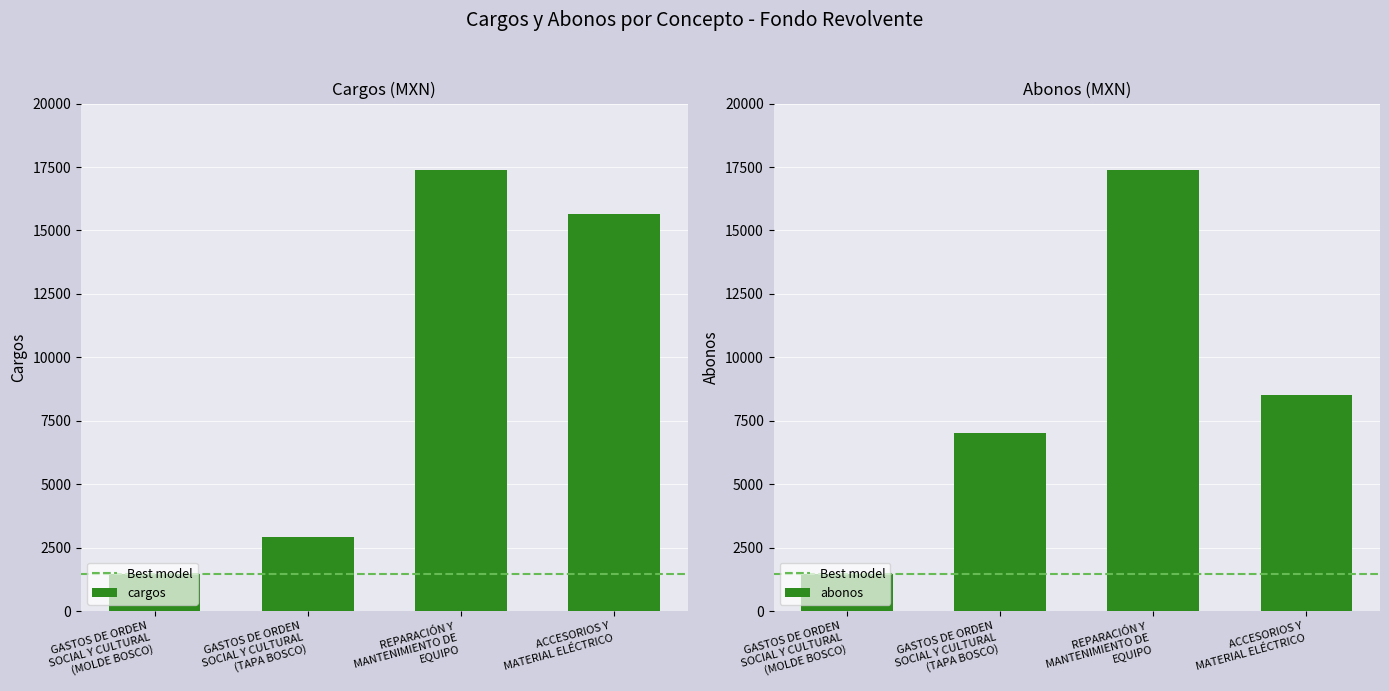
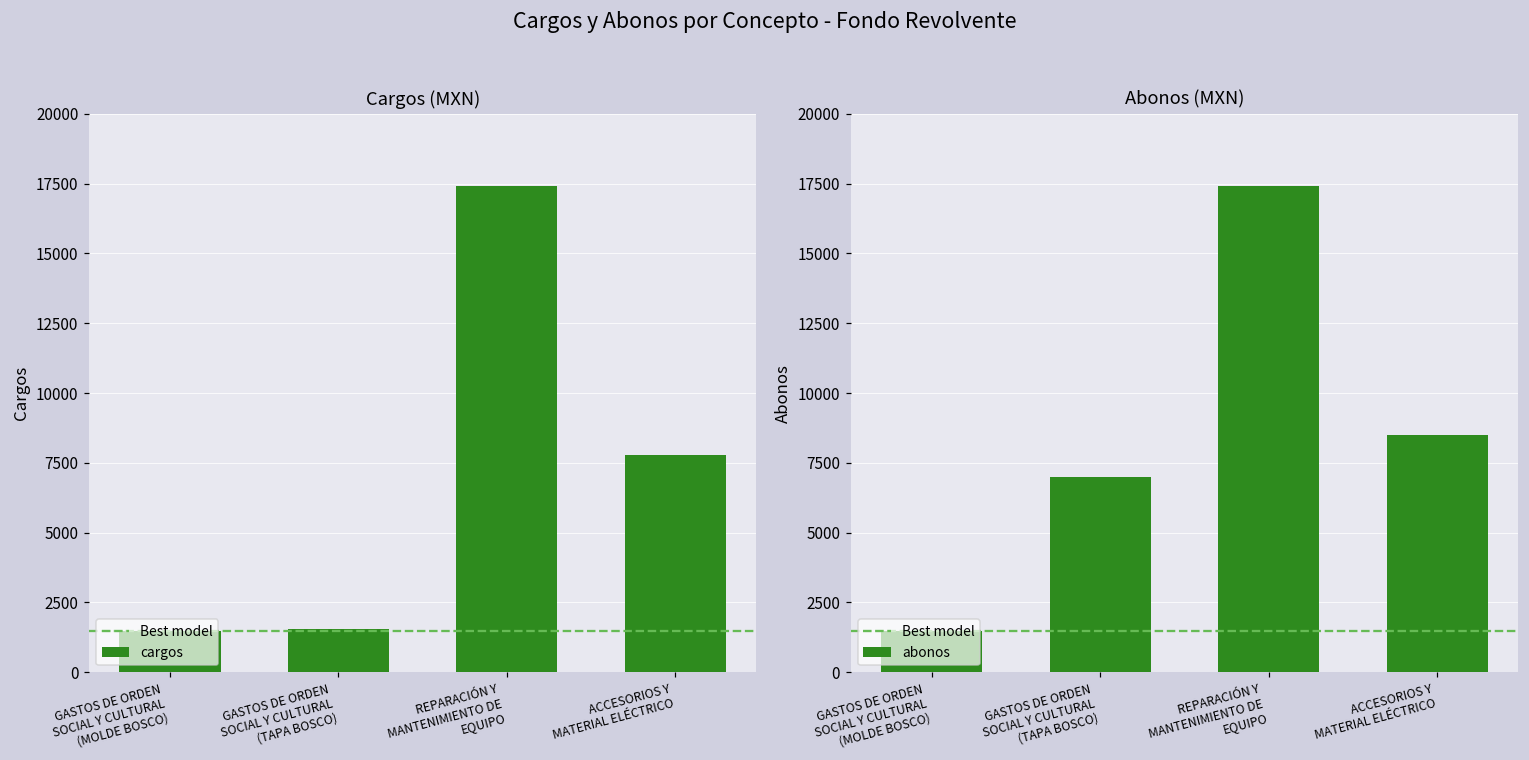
  {
    "Cargos (MXN)": {
-     "GASTOS DE ORDEN SOCIAL Y CULTURAL (TAPA BOSCO)": 2900,
+     "GASTOS DE ORDEN SOCIAL Y CULTURAL (TAPA BOSCO)": 1500,
      "REPARACIÓN Y MANTENIMIENTO DE EQUIPO": 17400,
-     "ACCESORIOS Y MATERIAL ELÉCTRICO": 15600
+     "ACCESORIOS Y MATERIAL ELÉCTRICO": 7800
    },
    "Abonos (MXN)": {
      "GASTOS DE ORDEN SOCIAL Y CULTURAL (TAPA BOSCO)": 7000,
      "REPARACIÓN Y MANTENIMIENTO DE EQUIPO": 17400,
      "ACCESORIOS Y MATERIAL ELÉCTRICO": 8500
    }
  }
